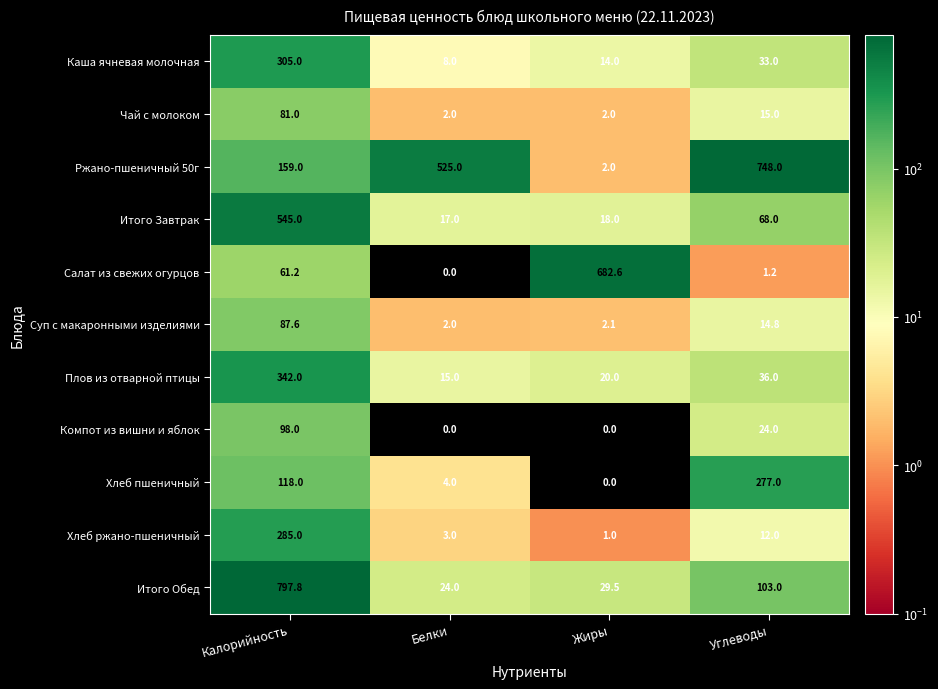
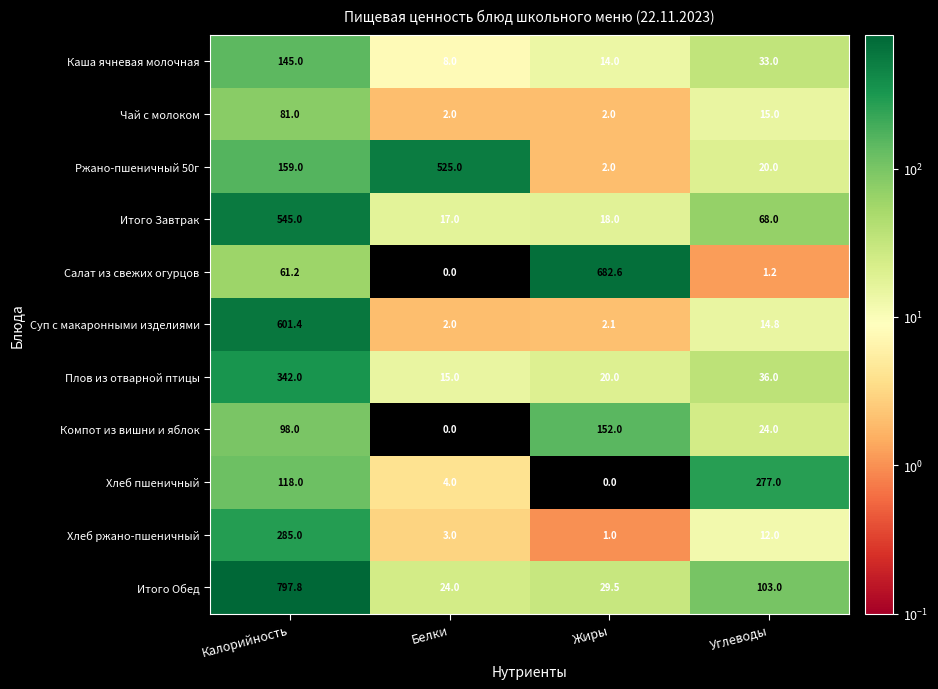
  {
    "Каша ячневая молочная": {
-     "Калорийность": 305.0,
+     "Калорийность": 145.0,
      "Белки": 8.0,
      "Жиры": 14.0,
      "Углеводы": 33.0
    },
    "Чай с молоком": {
      "Калорийность": 81.0,
      "Белки": 2.0,
      "Жиры": 2.0,
      "Углеводы": 15.0
    },
    "Ржано-пшеничный 50г": {
      "Калорийность": 159.0,
      "Белки": 525.0,
      "Жиры": 2.0,
-     "Углеводы": 748.0
+     "Углеводы": 20.0
    },
    "Итого Завтрак": {
      "Калорийность": 545.0,
      "Белки": 17.0,
      "Жиры": 18.0,
      "Углеводы": 68.0
    },
    "Салат из свежих огурцов": {
      "Калорийность": 61.2,
      "Белки": 0.0,
      "Жиры": 682.6,
      "Углеводы": 1.2
    },
    "Суп с макаронными изделиями": {
-     "Калорийность": 87.6,
+     "Калорийность": 601.4,
      "Белки": 2.0,
      "Жиры": 2.1,
      "Углеводы": 14.8
    },
    "Плов из отварной птицы": {
      "Калорийность": 342.0,
      "Белки": 15.0,
      "Жиры": 20.0,
      "Углеводы": 36.0
    },
    "Компот из вишни и яблок": {
      "Калорийность": 98.0,
      "Белки": 0.0,
-     "Жиры": 0.0,
+     "Жиры": 152.0,
      "Углеводы": 24.0
    },
    "Хлеб пшеничный": {
      "Калорийность": 118.0,
      "Белки": 4.0,
      "Жиры": 0.0,
      "Углеводы": 277.0
    },
    "Хлеб ржано-пшеничный": {
      "Калорийность": 285.0,
      "Белки": 3.0,
      "Жиры": 1.0,
      "Углеводы": 12.0
    },
    "Итого Обед": {
      "Калорийность": 797.8,
      "Белки": 24.0,
      "Жиры": 29.5,
      "Углеводы": 103.0
    }
  }
